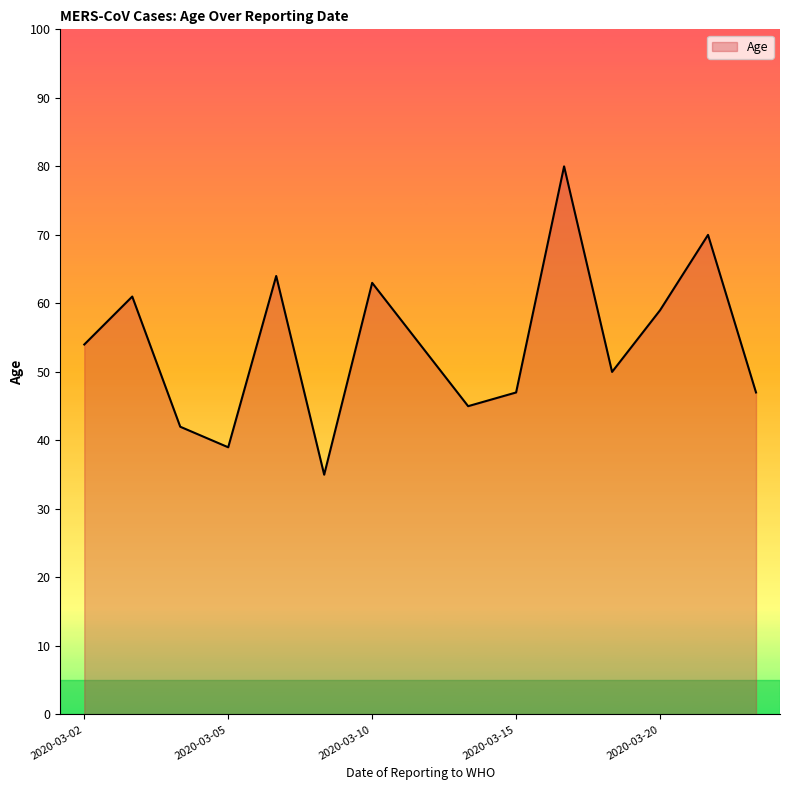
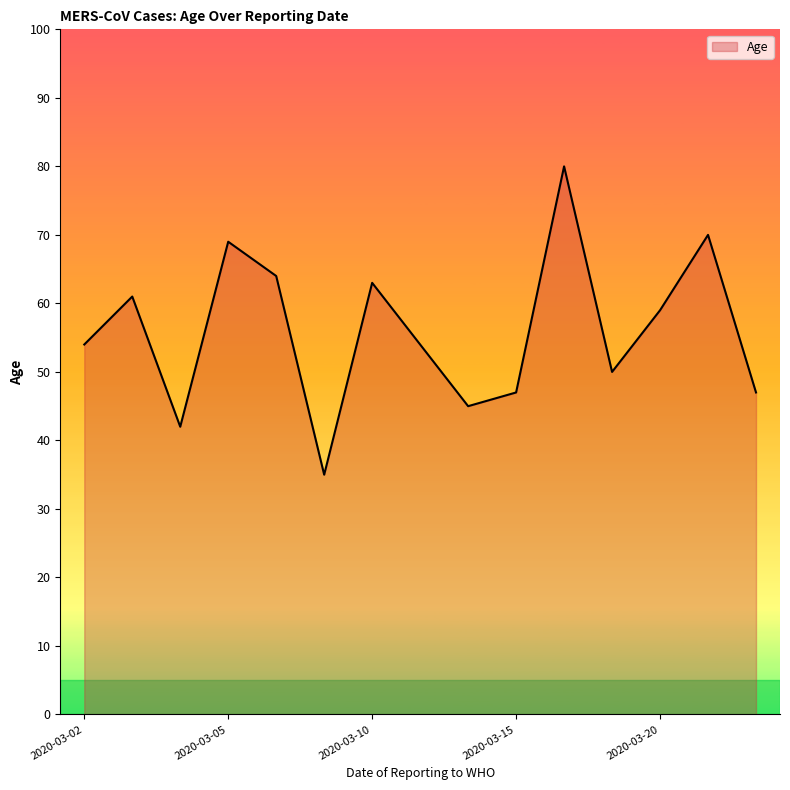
  {
    "2020-03-02": 54,
-   "2020-03-05": 39,
+   "2020-03-05": 69,
    "2020-03-15": 47
  }
